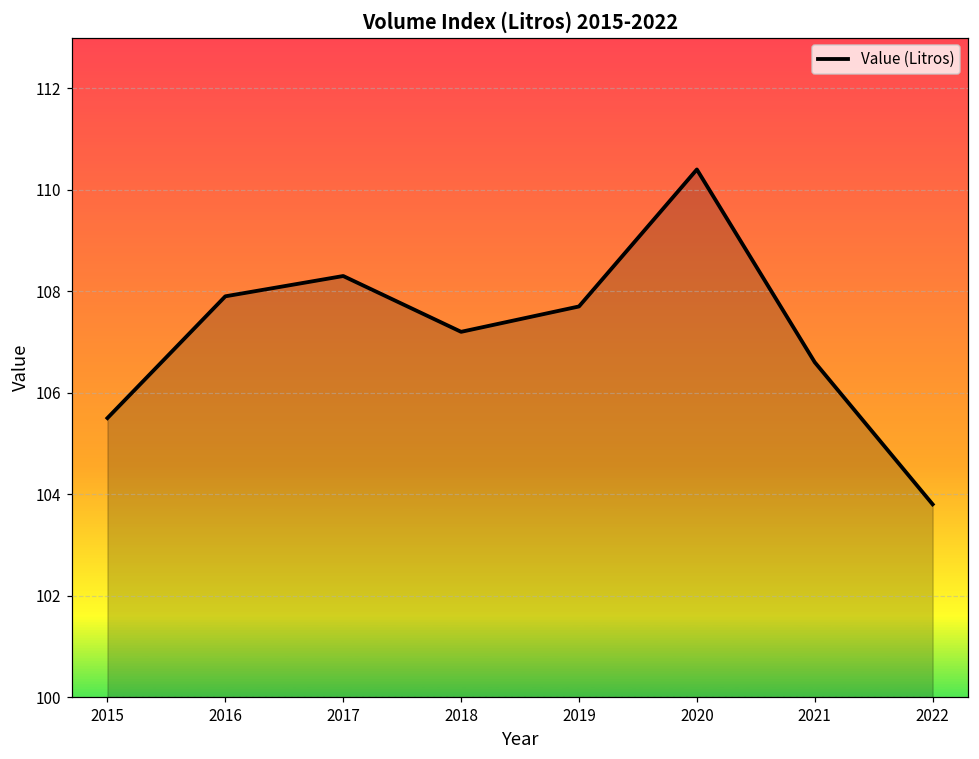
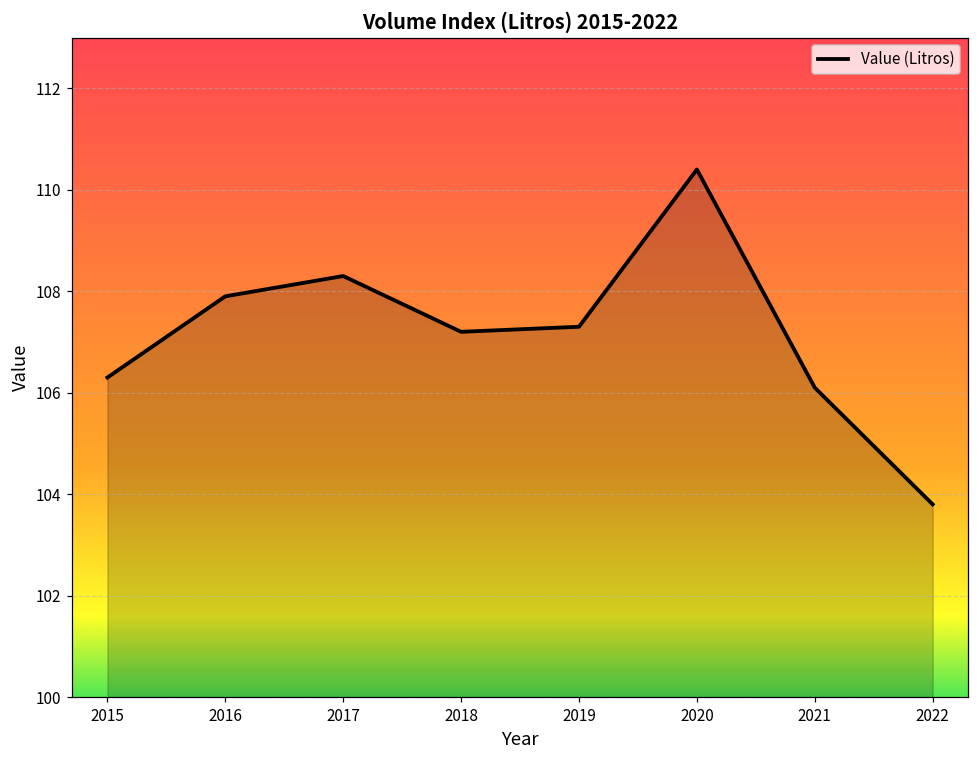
  {
-   "2015": 105.5,
+   "2015": 106.3,
    "2016": 107.9,
    "2017": 108.3,
    "2018": 107.2,
-   "2019": 107.7,
+   "2019": 107.3,
    "2020": 110.4,
-   "2021": 106.6,
+   "2021": 106.1,
    "2022": 103.8
  }
